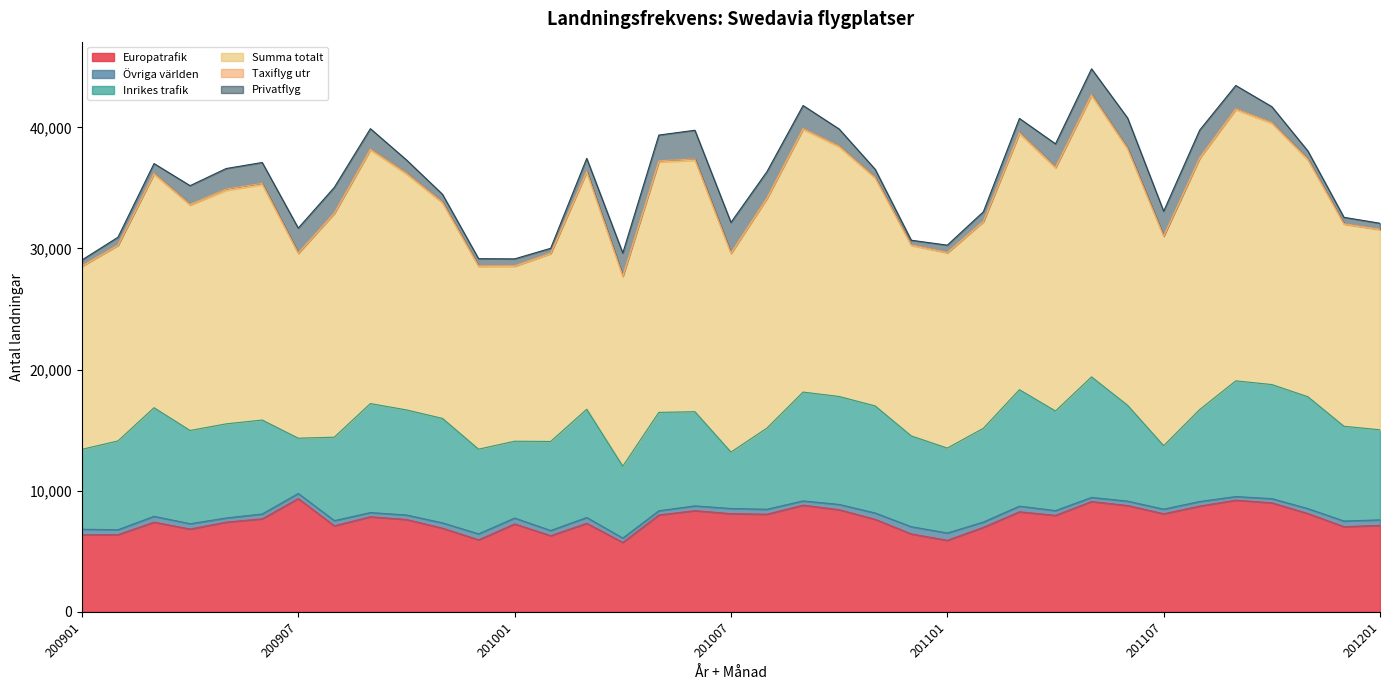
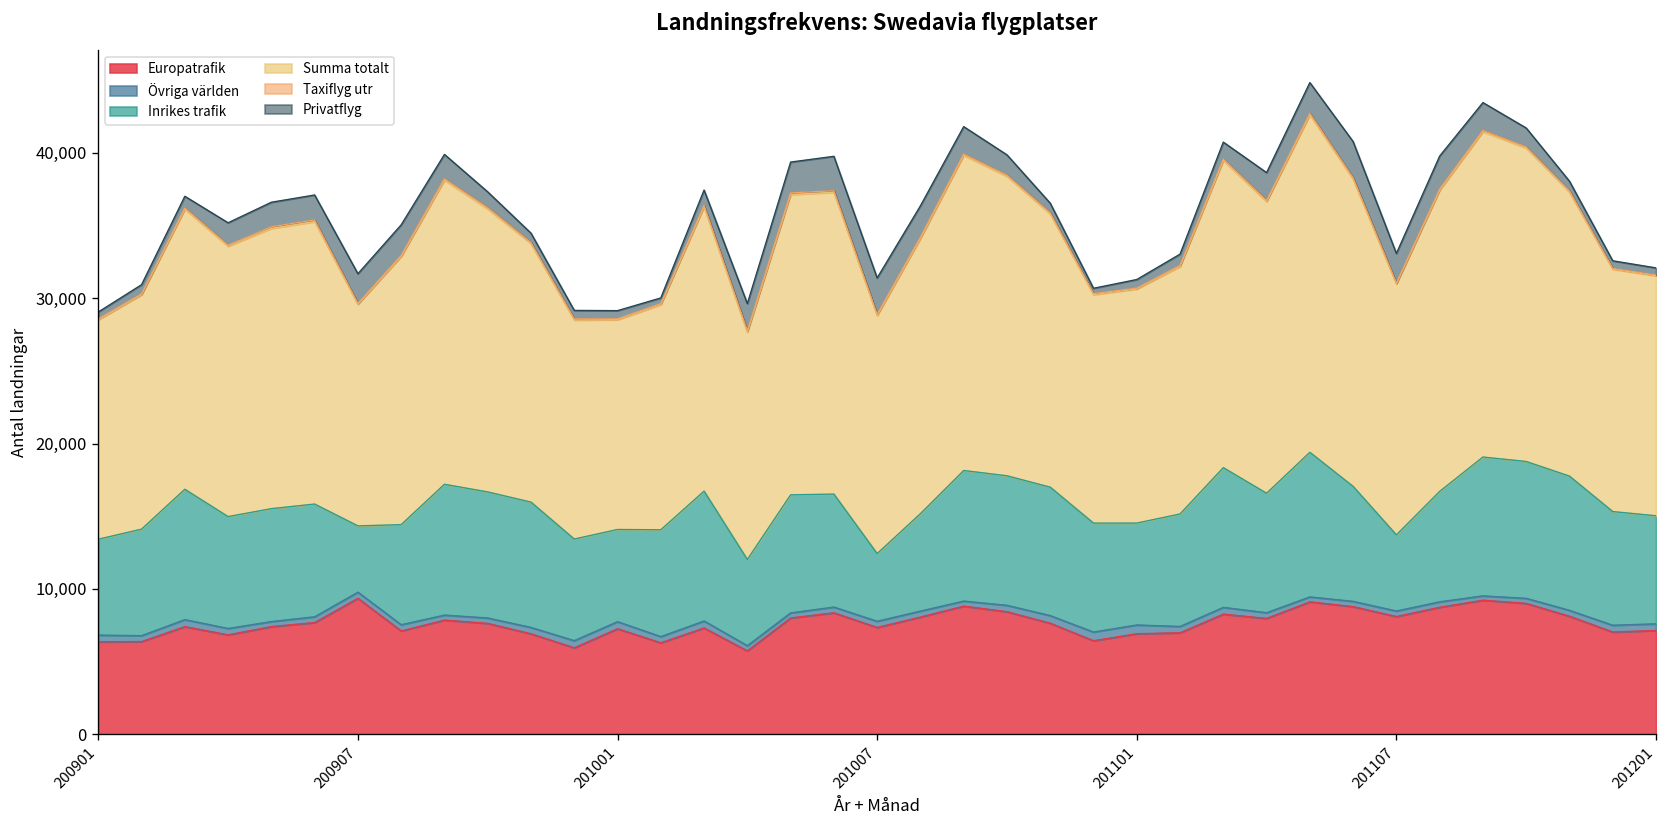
  {
    "Europatrafik": {
      "200901": "6,400",
      "200907": "9,400",
      "201001": "7,300",
-     "201007": "8,100",
-     "201101": "5,900",
+     "201007": "7,300",
+     "201101": "6,900",
      "201107": "8,100",
      "201201": "7,100"
    }
  }
